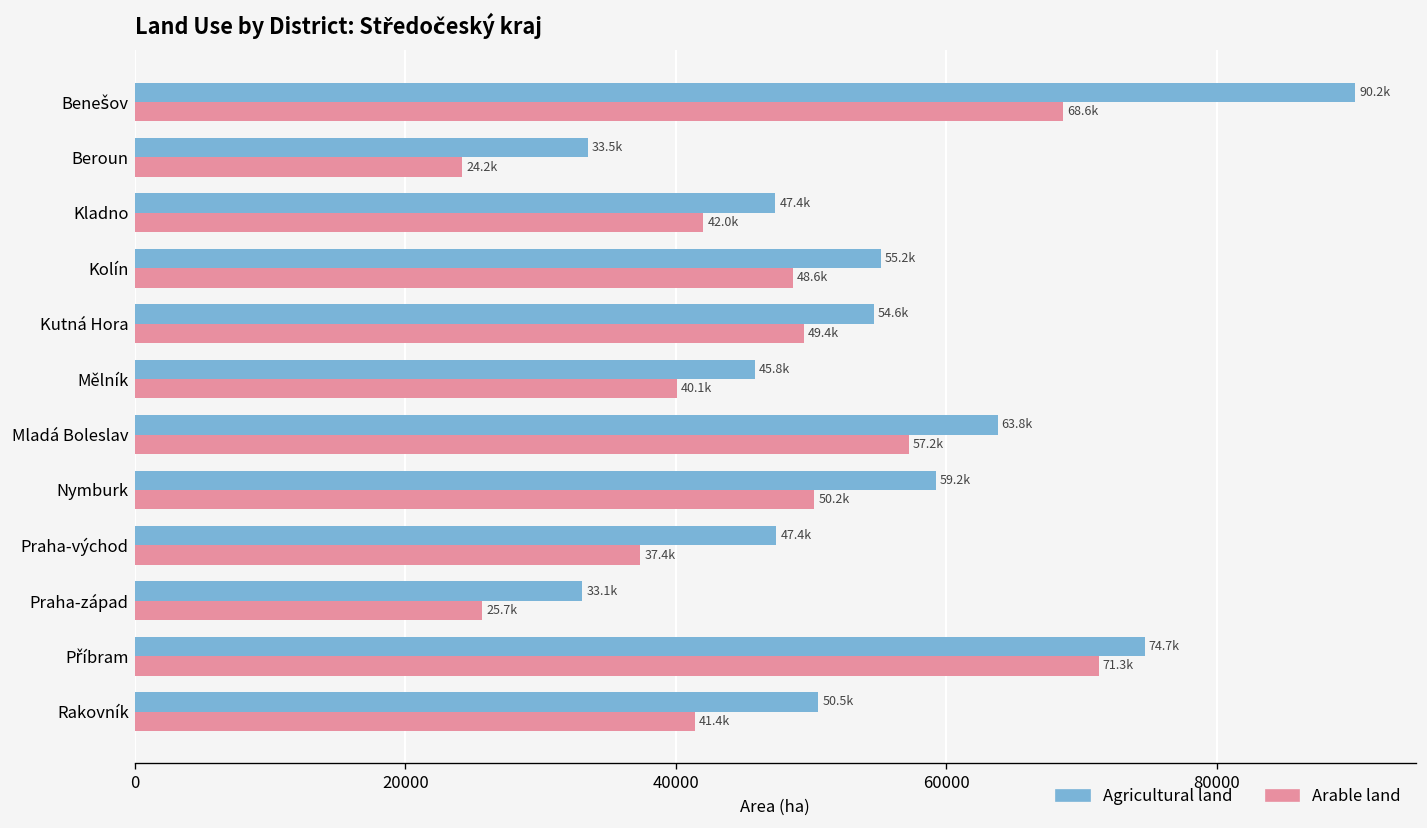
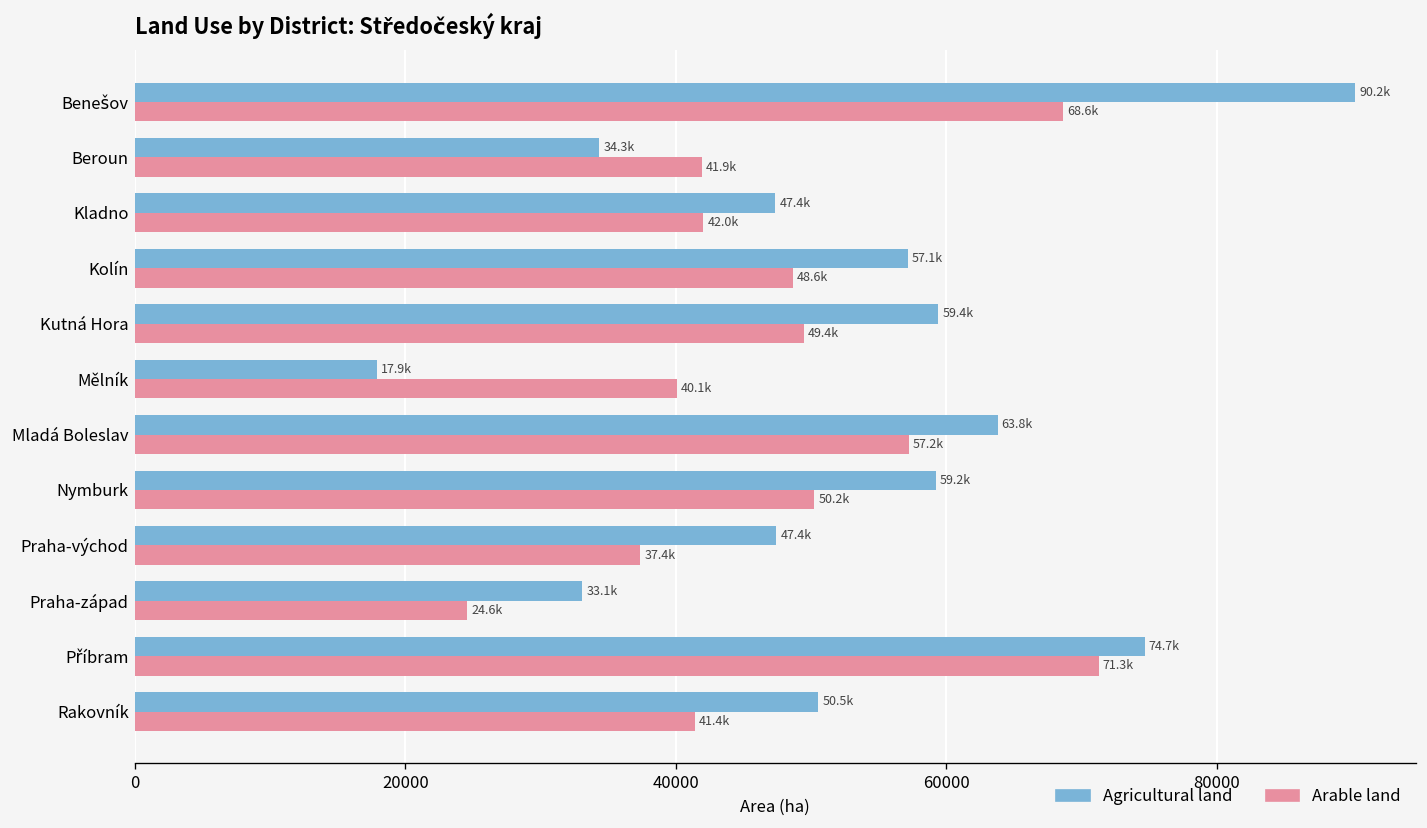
  {
    "Agricultural land": {
      "Benešov": "90.2k",
-     "Beroun": "33.5k",
+     "Beroun": "34.3k",
      "Kladno": "47.4k",
-     "Kolín": "55.2k",
-     "Kutná Hora": "54.6k",
-     "Mělník": "45.8k",
+     "Kolín": "57.1k",
+     "Kutná Hora": "59.4k",
+     "Mělník": "17.9k",
      "Mladá Boleslav": "63.8k",
      "Nymburk": "59.2k",
      "Praha-východ": "47.4k",
      "Praha-západ": "33.1k",
      "Příbram": "74.7k",
      "Rakovník": "50.5k"
    },
    "Arable land": {
      "Benešov": "68.6k",
-     "Beroun": "24.2k",
+     "Beroun": "41.9k",
      "Kladno": "42.0k",
      "Kolín": "48.6k",
      "Kutná Hora": "49.4k",
      "Mělník": "40.1k",
      "Mladá Boleslav": "57.2k",
      "Nymburk": "50.2k",
      "Praha-východ": "37.4k",
-     "Praha-západ": "25.7k",
+     "Praha-západ": "24.6k",
      "Příbram": "71.3k",
      "Rakovník": "41.4k"
    }
  }
